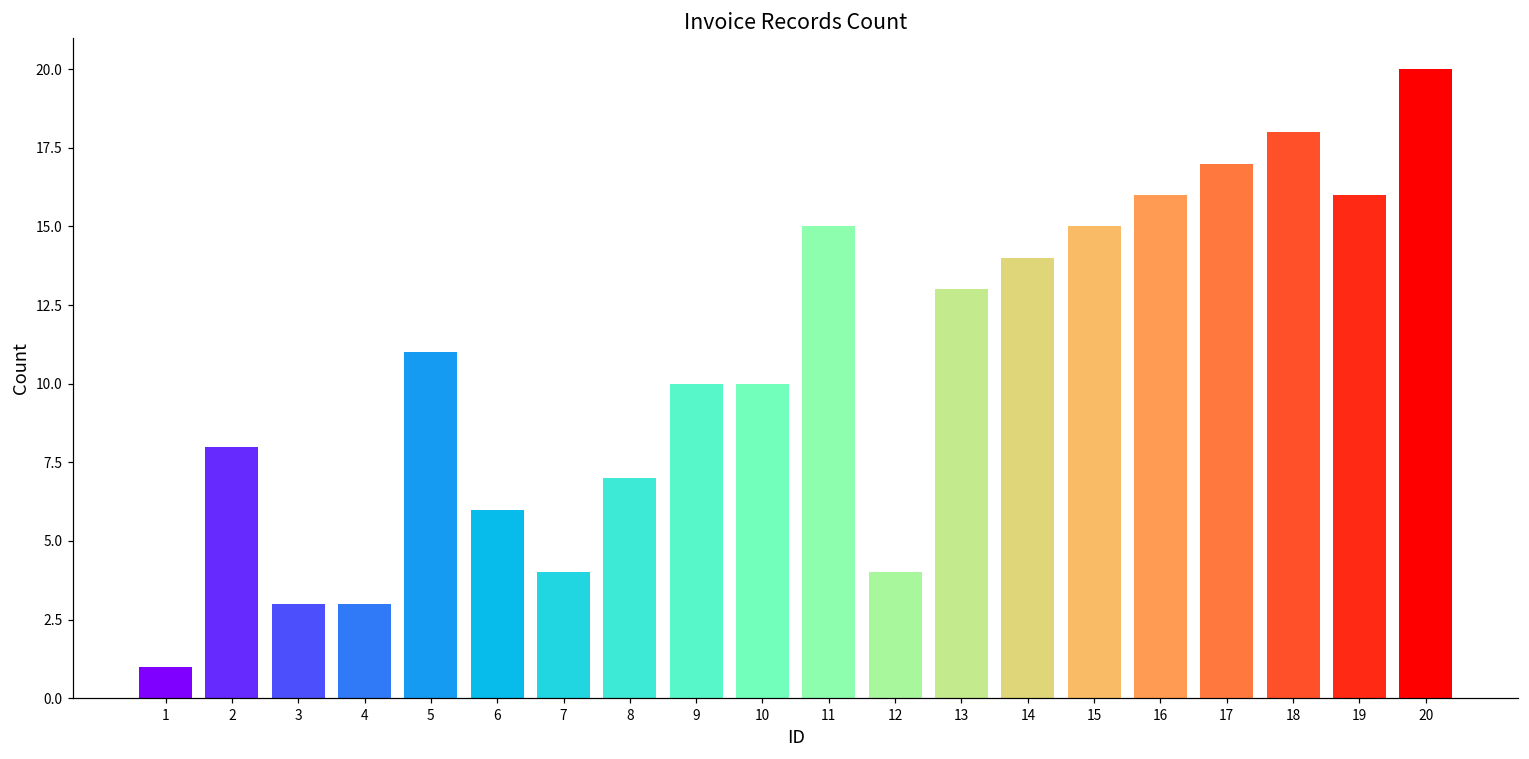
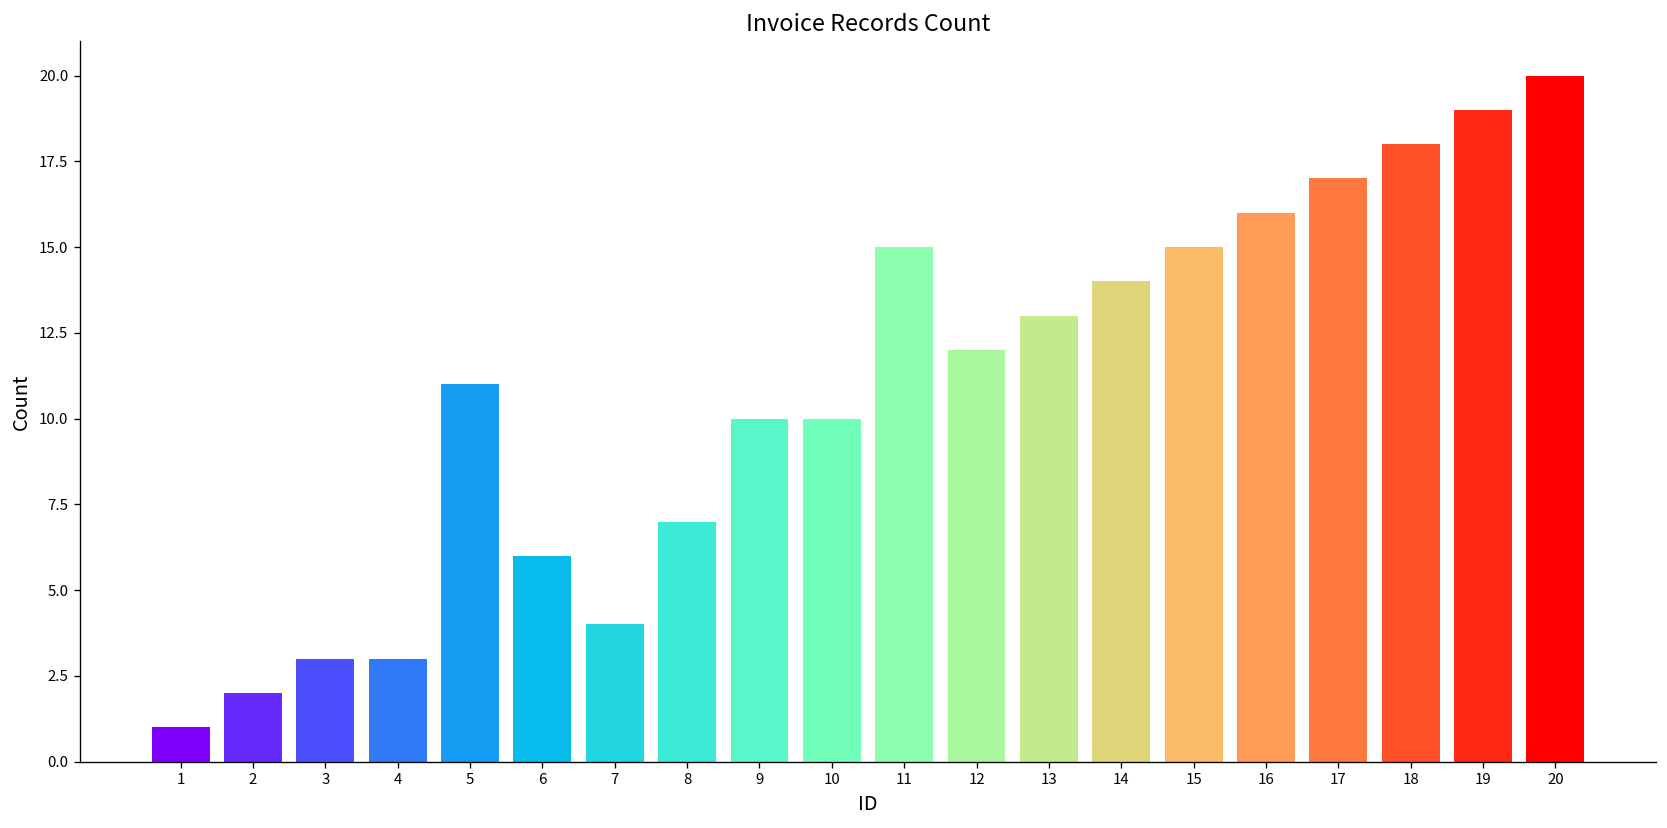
  {
    "1": 1,
-   "2": 8,
+   "2": 2,
    "3": 3,
    "4": 3,
    "5": 11,
    "6": 6,
    "7": 4,
    "8": 7,
    "9": 10,
    "10": 10,
    "11": 15,
-   "12": 4,
+   "12": 12,
    "13": 13,
    "14": 14,
    "15": 15,
    "16": 16,
    "17": 17,
    "18": 18,
-   "19": 16,
+   "19": 19,
    "20": 20
  }
